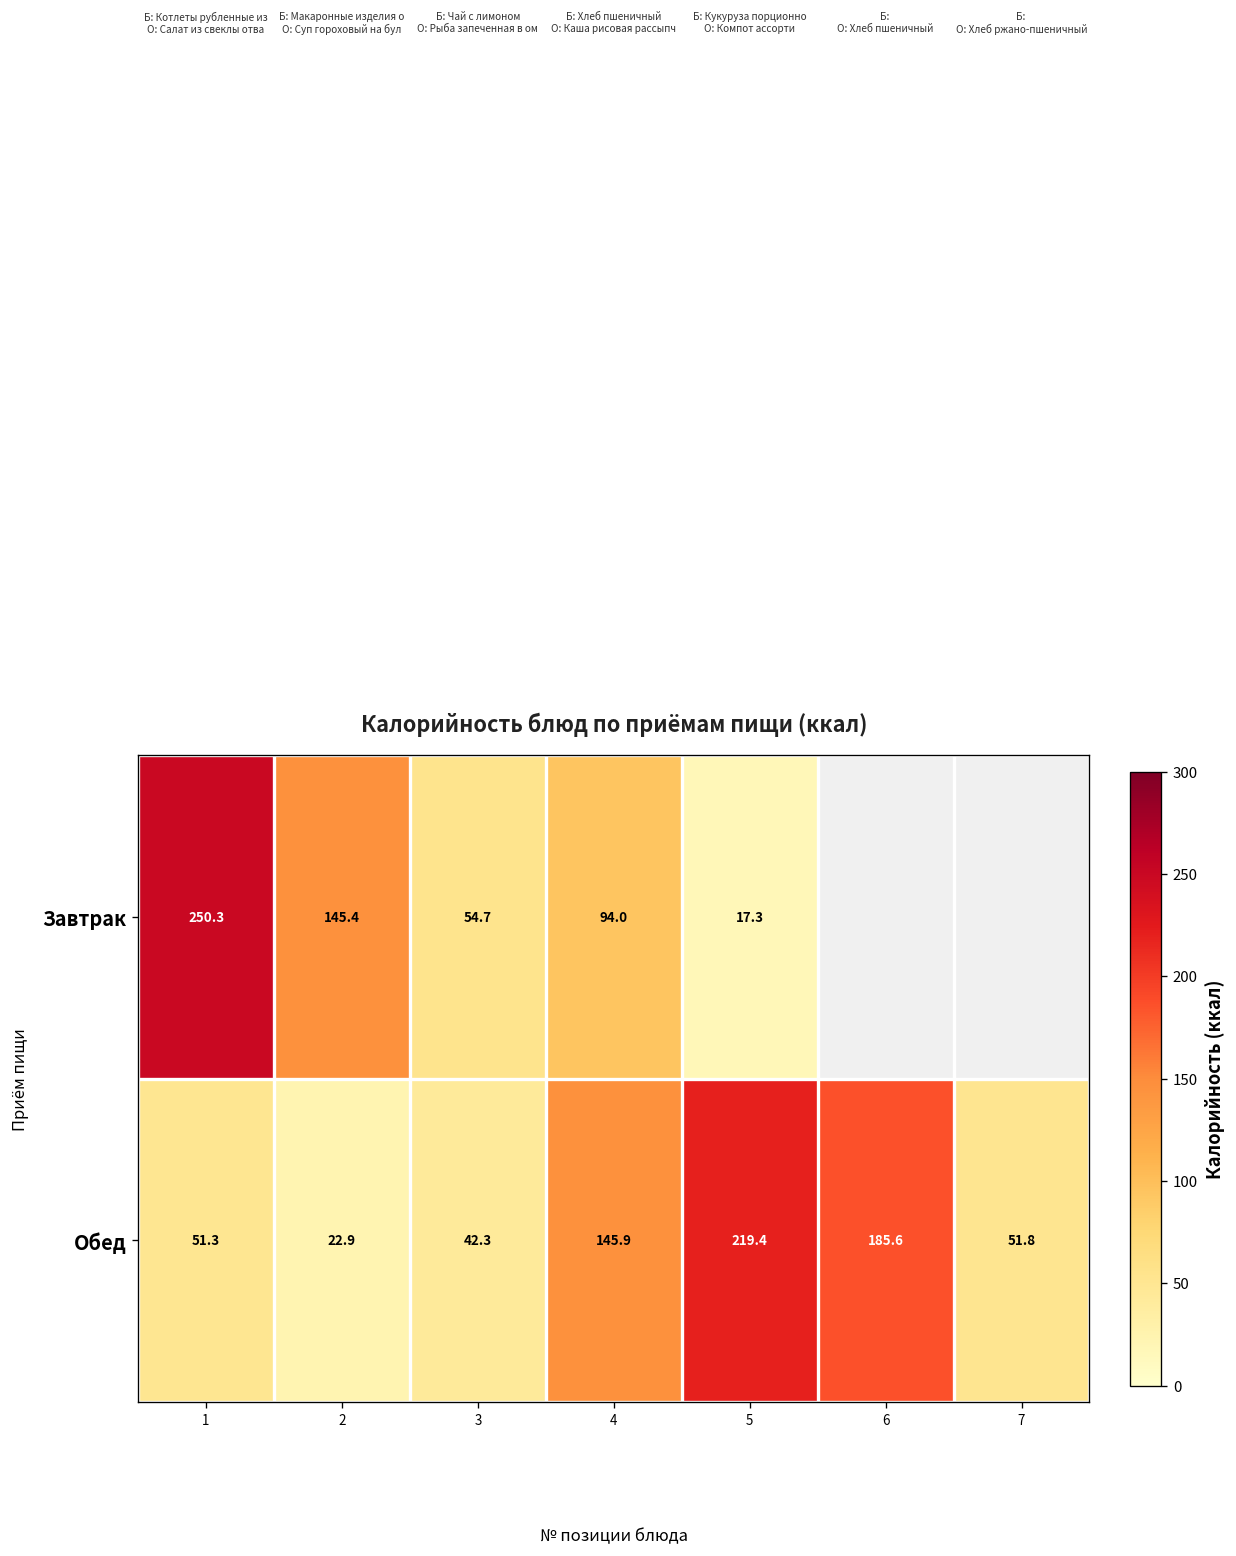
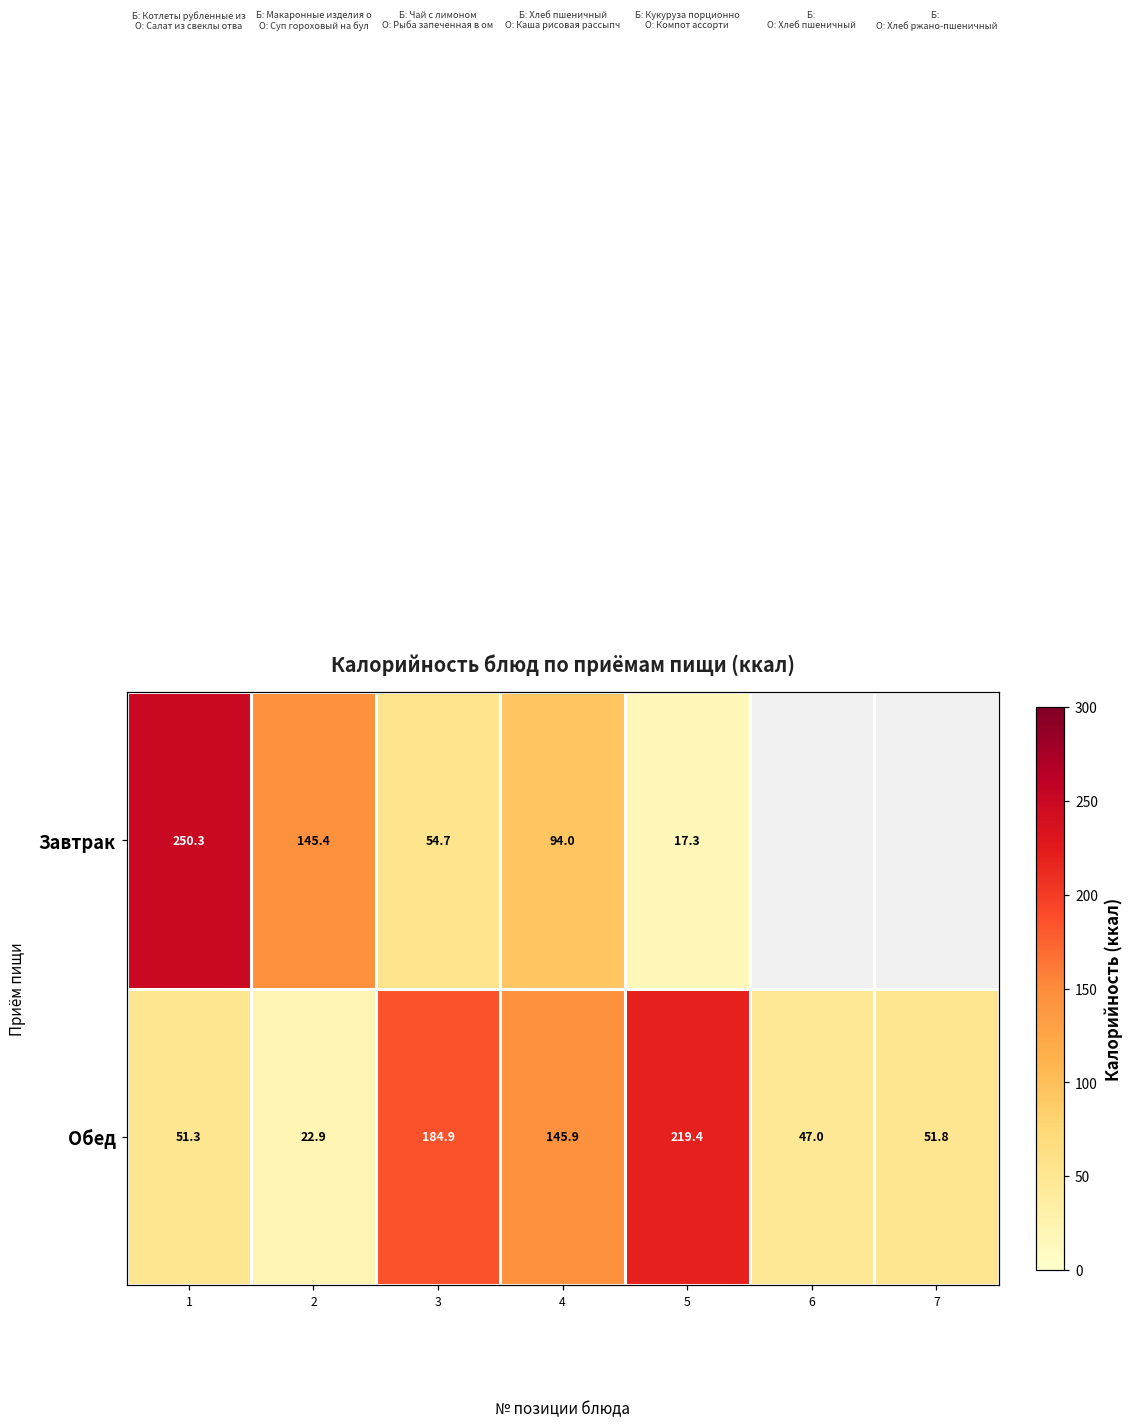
  {
    "Завтрак": {
      "1": 250.3,
      "2": 145.4,
      "3": 54.7,
      "4": 94.0,
      "5": 17.3
    },
    "Обед": {
      "1": 51.3,
      "2": 22.9,
-     "3": 42.3,
+     "3": 184.9,
      "4": 145.9,
      "5": 219.4,
-     "6": 185.6,
+     "6": 47.0,
      "7": 51.8
    }
  }
